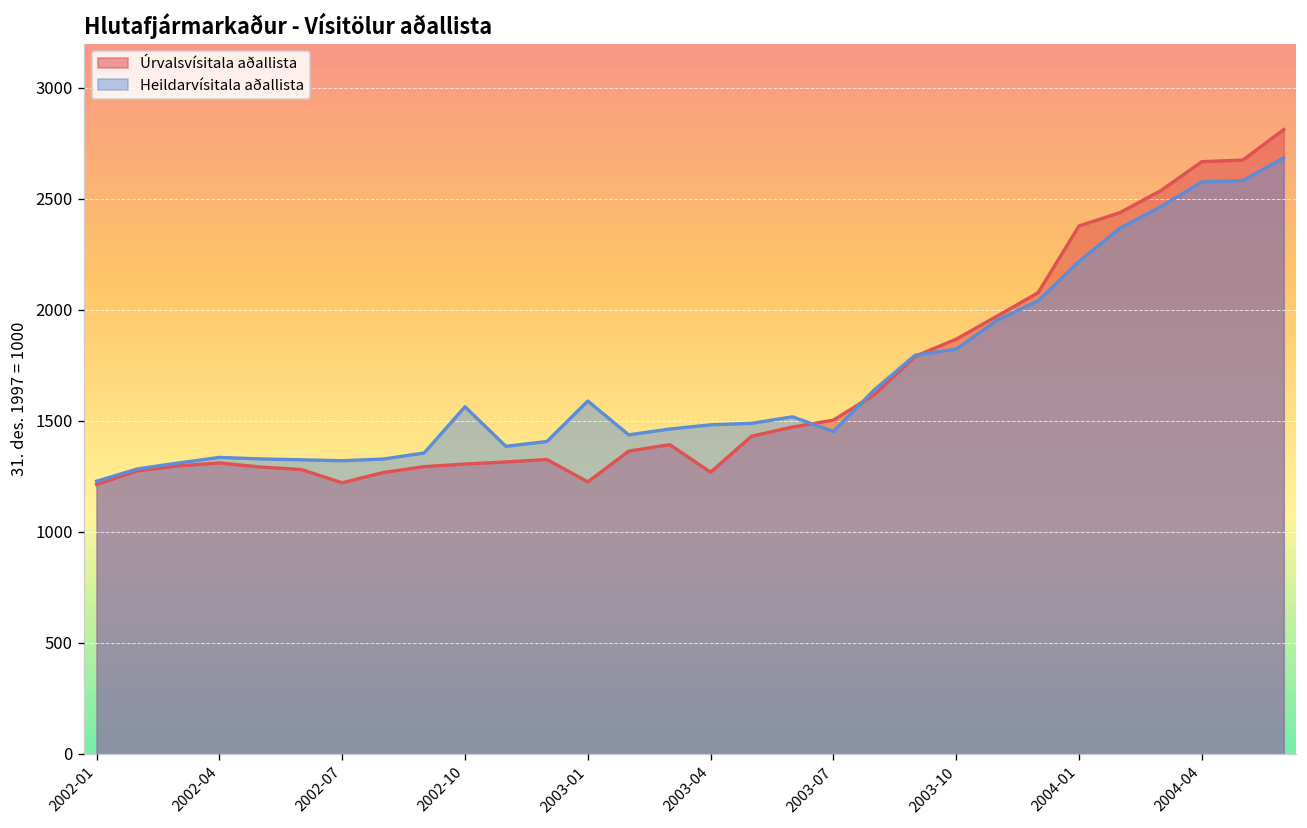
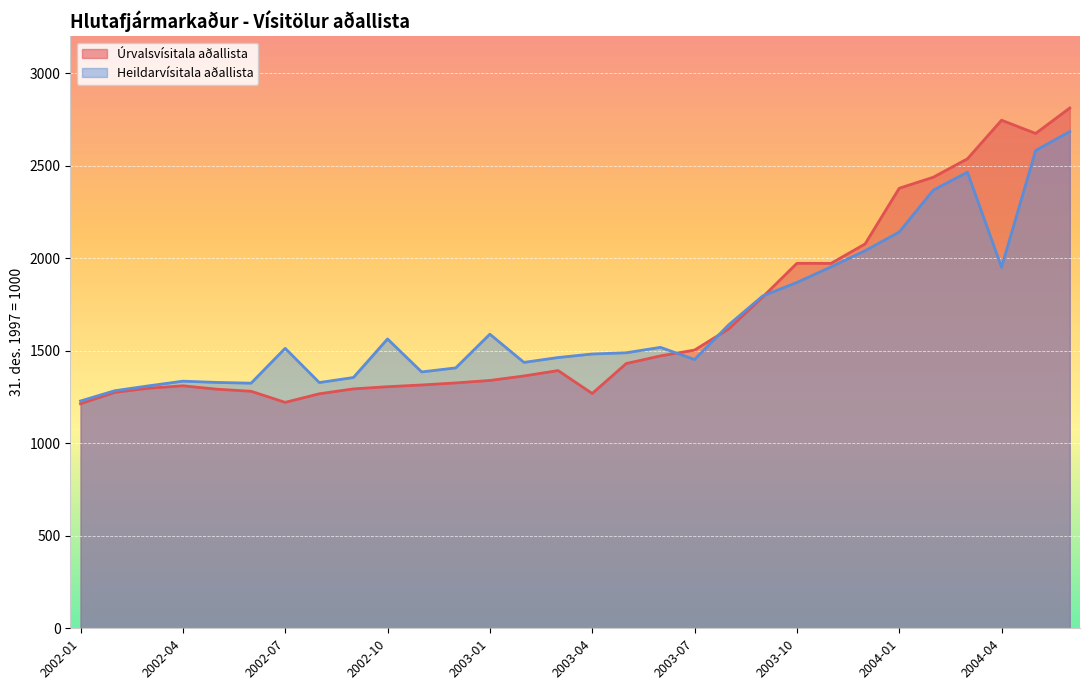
  {
    "Úrvalsvísitala aðallista": {
      "2002-01": 1210,
      "2002-04": 1310,
      "2002-07": 1220,
      "2002-10": 1310,
-     "2003-01": 1230,
+     "2003-01": 1340,
      "2003-04": 1270,
      "2003-07": 1500,
-     "2003-10": 1870,
+     "2003-10": 1970,
      "2004-01": 2380,
-     "2004-04": 2670
+     "2004-04": 2750
    },
    "Heildarvísitala aðallista": {
      "2002-01": 1230,
      "2002-04": 1340,
-     "2002-07": 1320,
+     "2002-07": 1510,
      "2002-10": 1560,
      "2003-01": 1590,
      "2003-04": 1480,
      "2003-07": 1450,
-     "2003-10": 1820,
-     "2004-01": 2220,
-     "2004-04": 2580
+     "2003-10": 1870,
+     "2004-01": 2140,
+     "2004-04": 1950
    }
  }
